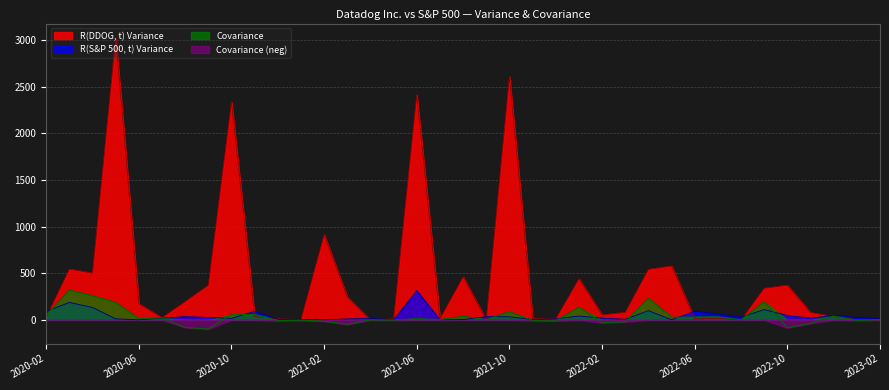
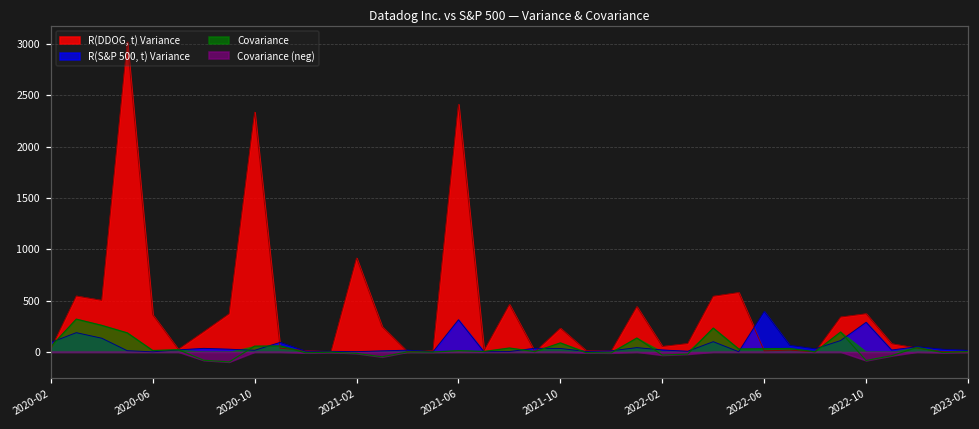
  {
    "R(DDOG, t) Variance": {
-     "2020-06": 200,
+     "2020-06": 400,
      "2020-10": 2300,
      "2021-02": 900,
      "2021-06": 2400,
-     "2021-10": 2600,
+     "2021-10": 200,
      "2022-02": 100,
      "2022-10": 400
    },
    "R(S&P 500, t) Variance": {
      "2020-02": 100,
      "2021-06": 300,
      "2021-10": 0,
-     "2022-06": 100,
-     "2022-10": 0
+     "2022-06": 400,
+     "2022-10": 300
    },
    "Covariance (neg)": {
      "2020-02": 0,
      "2021-10": 0
    }
  }
